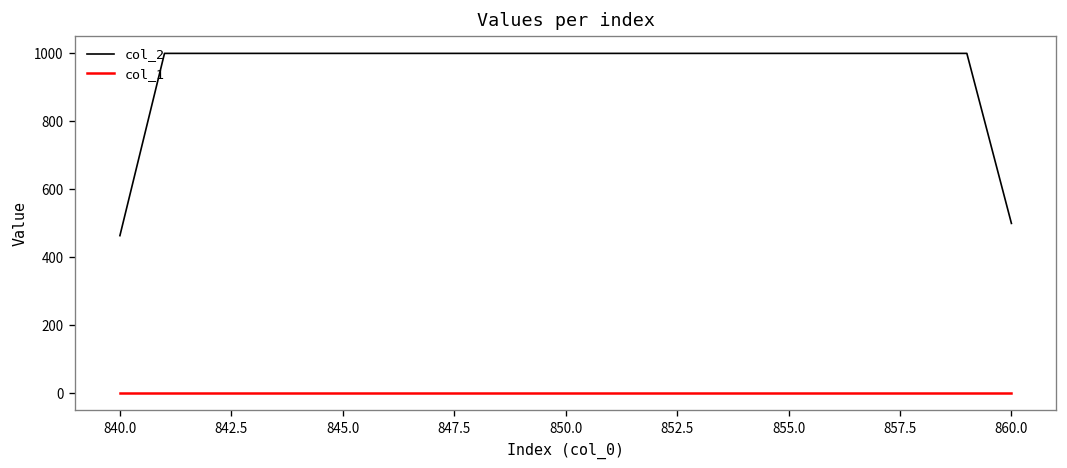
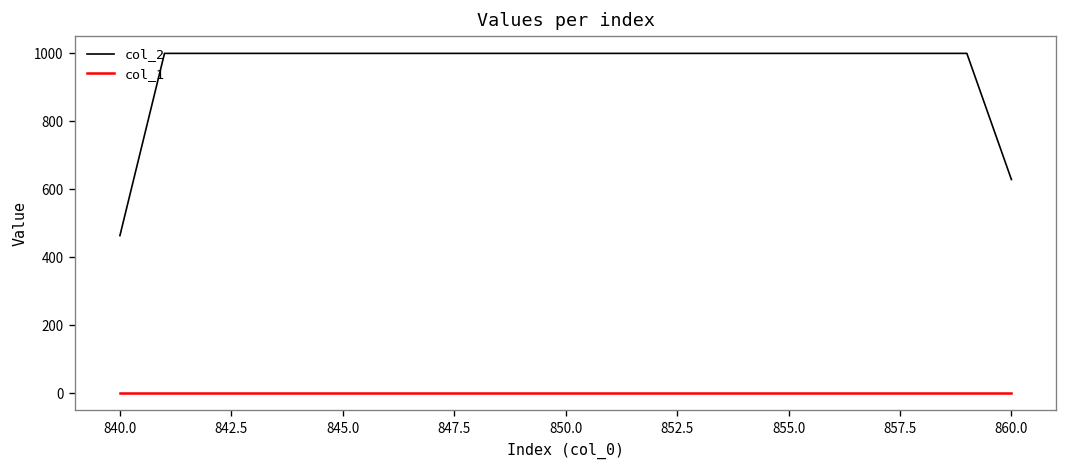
  {
    "col_2": {
      "840.0": 460,
      "845.0": 1000,
      "850.0": 1000,
      "855.0": 1000,
-     "860.0": 500
+     "860.0": 630
    },
    "col_1": {
      "840.0": 0,
      "845.0": 0,
      "850.0": 0,
      "855.0": 0,
      "860.0": 0
    }
  }
